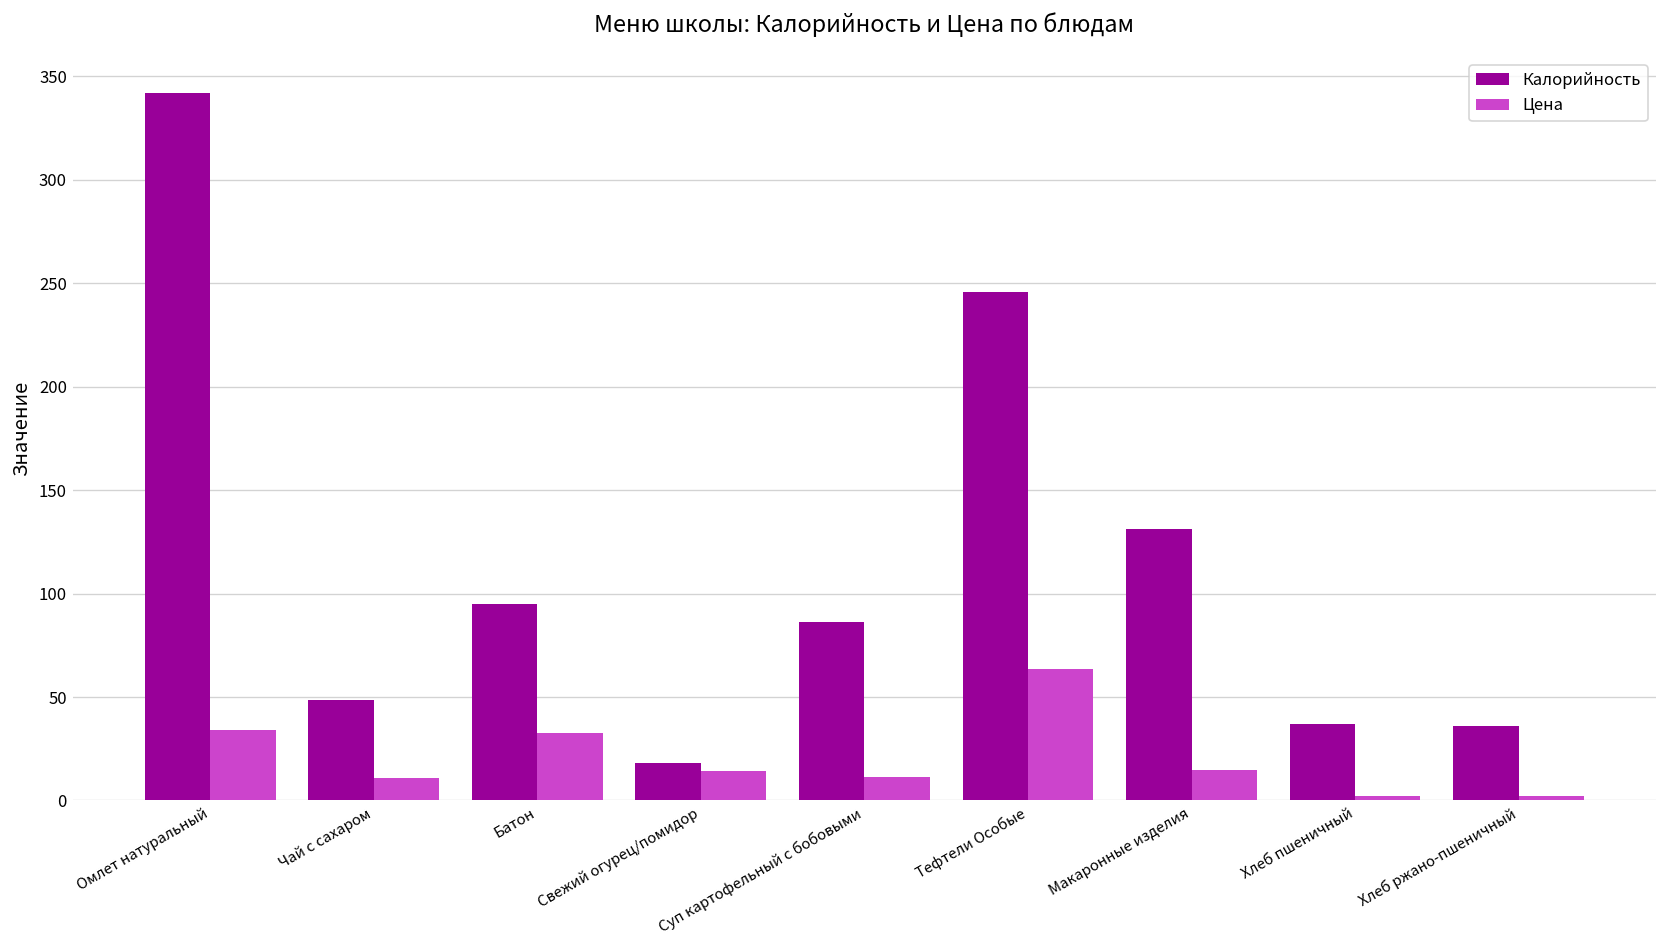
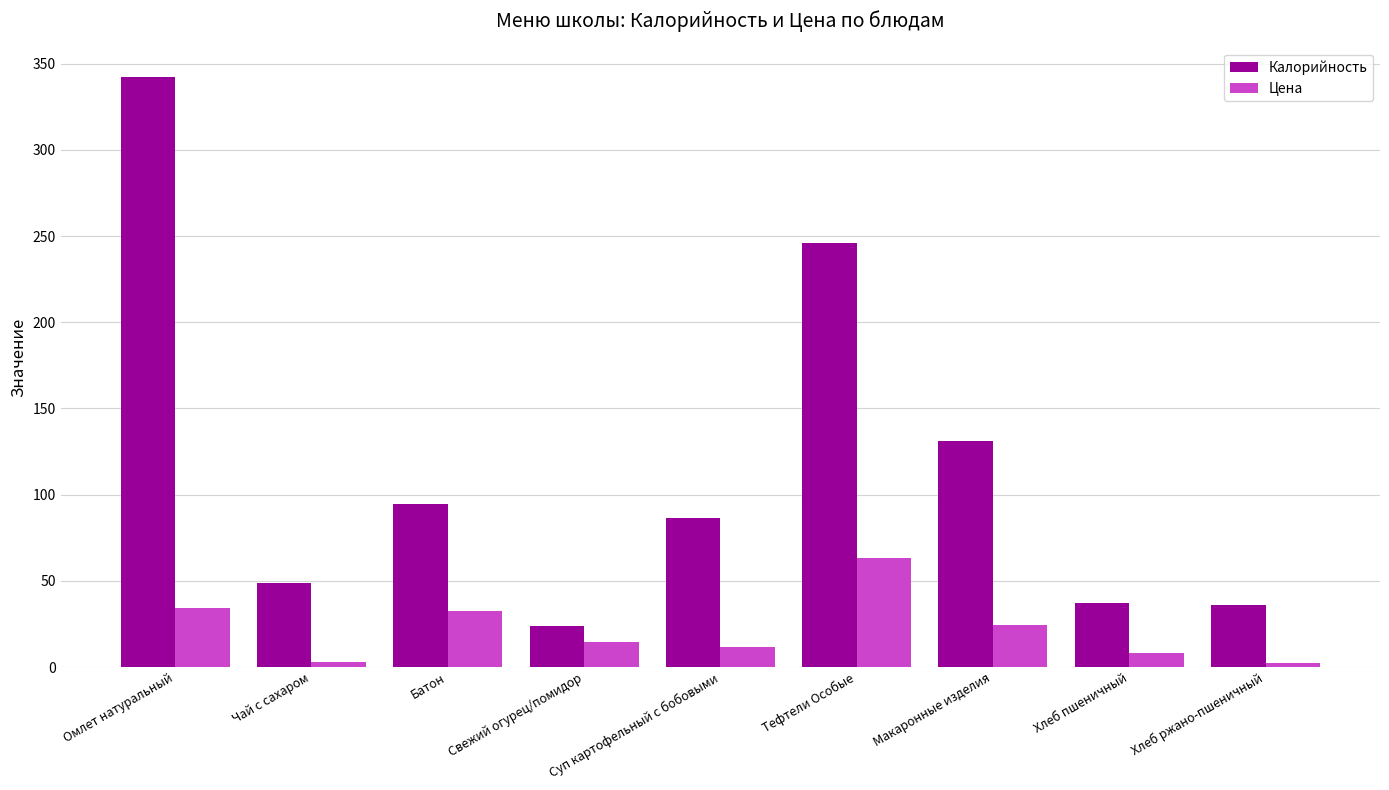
  {
    "Калорийность": {
      "Омлет натуральный": 342,
      "Чай с сахаром": 49,
      "Батон": 95,
-     "Свежий огурец/помидор": 18,
+     "Свежий огурец/помидор": 24,
      "Суп картофельный с бобовыми": 86,
      "Тефтели Особые": 246,
      "Макаронные изделия": 131,
      "Хлеб пшеничный": 37,
      "Хлеб ржано-пшеничный": 36
    },
    "Цена": {
      "Омлет натуральный": 34,
-     "Чай с сахаром": 11,
+     "Чай с сахаром": 3,
      "Батон": 33,
      "Свежий огурец/помидор": 14,
      "Суп картофельный с бобовыми": 11,
      "Тефтели Особые": 64,
-     "Макаронные изделия": 15,
-     "Хлеб пшеничный": 2,
+     "Макаронные изделия": 24,
+     "Хлеб пшеничный": 8,
      "Хлеб ржано-пшеничный": 2
    }
  }
